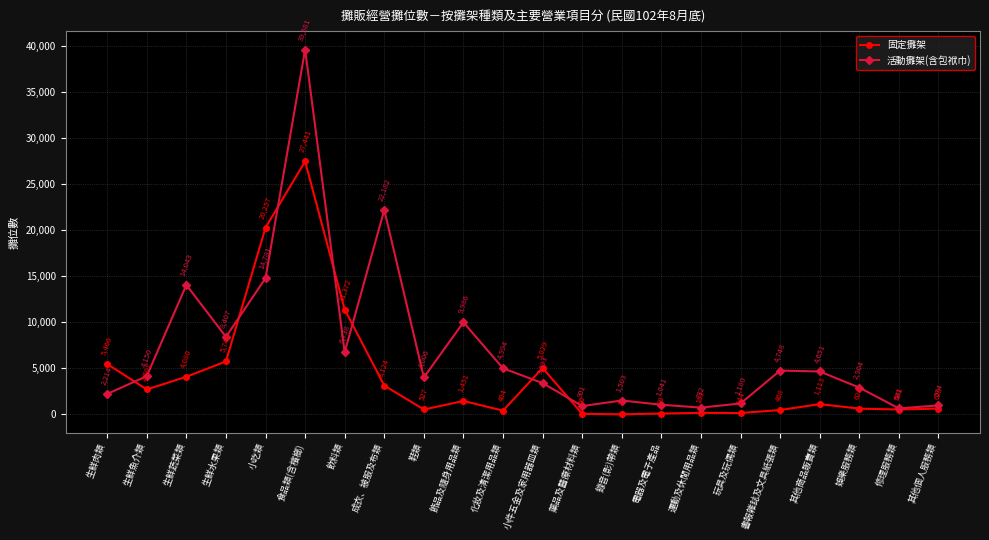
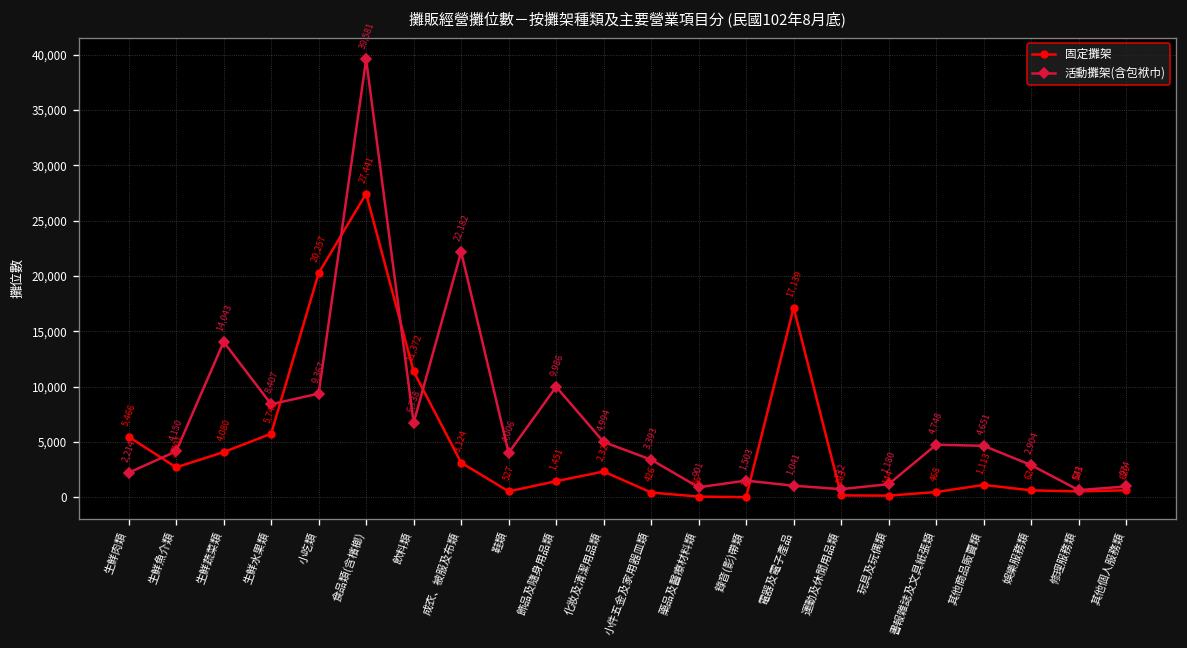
  {
    "固定攤架": {
      "生鮮肉類": "5,466",
      "生鮮蔬菜類": "4,080",
      "小吃類": "20,257",
      "食品類(含檳榔)": "27,441",
      "飲料類": "11,372",
      "成衣、被服及布類": "3,124",
      "鞋類": "527",
      "飾品及隨身用品類": "1,451",
-     "化妝及清潔用品類": "404",
-     "小件五金及家用器皿類": "5,029",
-     "電器及電子產品": "88",
+     "化妝及清潔用品類": "2,326",
+     "小件五金及家用器皿類": "426",
+     "電器及電子產品": "17,139",
      "書報雜誌及文具紙張類": "468",
      "其他商品販賣類": "1,113"
    },
    "活動攤架(含包袱巾)": {
      "生鮮蔬菜類": "14,043",
      "生鮮水果類": "8,407",
-     "小吃類": "14,781",
+     "小吃類": "9,367",
      "食品類(含檳榔)": "39,581",
      "飲料類": "6,738",
      "成衣、被服及布類": "22,182",
      "鞋類": "4,006",
      "飾品及隨身用品類": "9,986",
      "化妝及清潔用品類": "4,994",
      "錄音(影)帶類": "1,503",
      "電器及電子產品": "1,041",
      "書報雜誌及文具紙張類": "4,748",
      "其他商品販賣類": "4,651",
      "娛樂服務類": "2,904"
    }
  }
